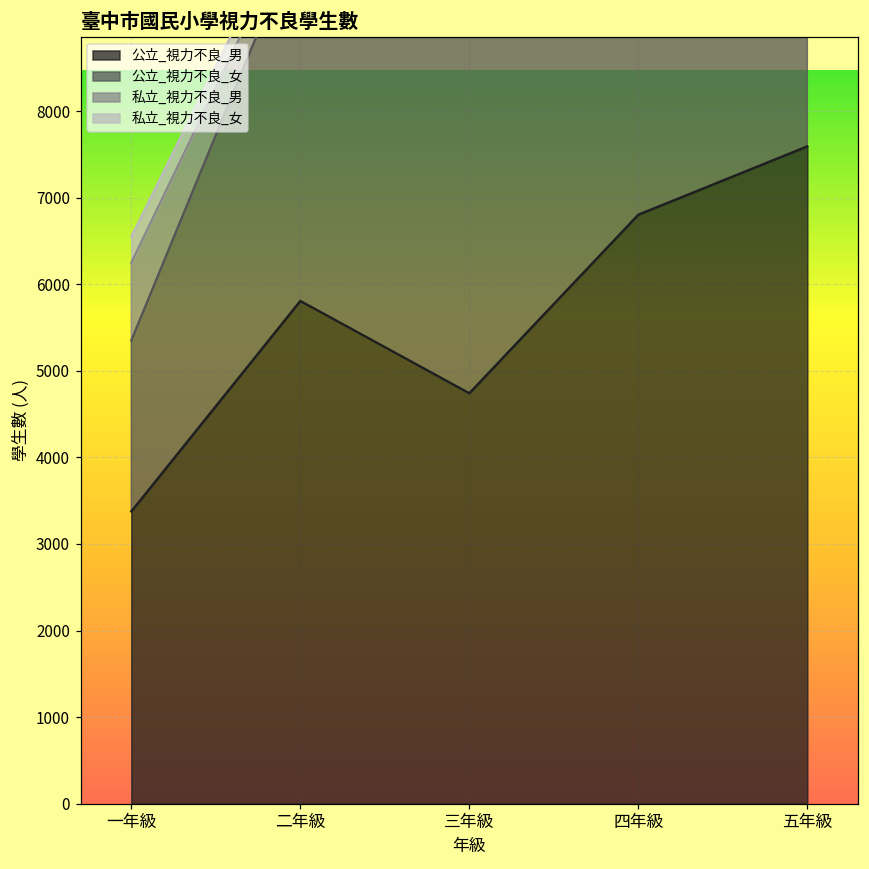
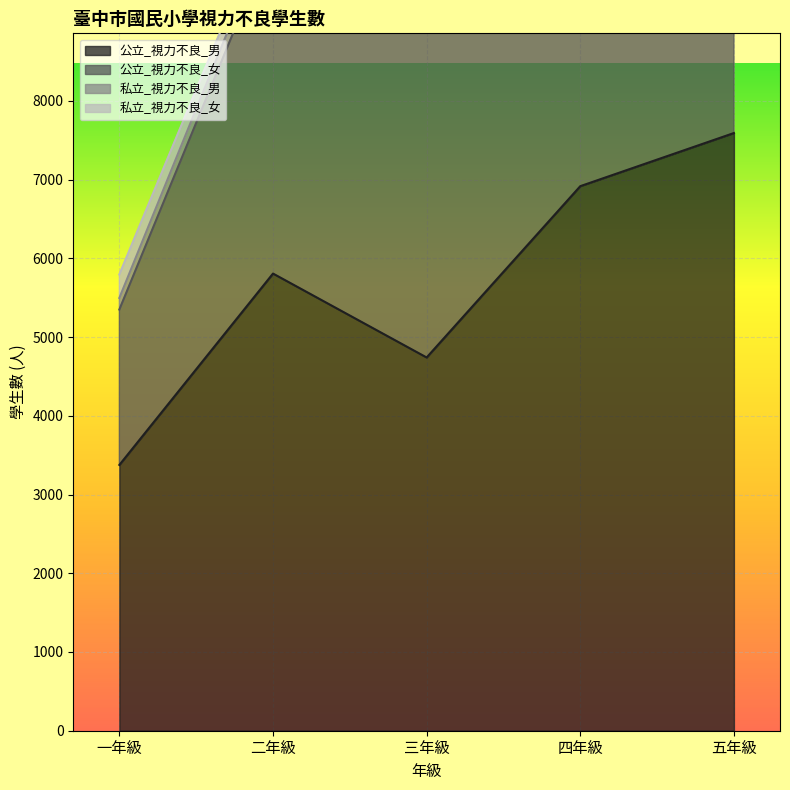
  {
    "公立_視力不良_男": {
      "一年級": 3400,
      "二年級": 5800,
      "三年級": 4700,
-     "四年級": 6800,
+     "四年級": 6900,
      "五年級": 7600
    },
    "公立_視力不良_女": {
      "一年級": 2000
    },
    "私立_視力不良_男": {
-     "一年級": 900
+     "一年級": 100
    },
    "私立_視力不良_女": {
      "一年級": 300
    }
  }
